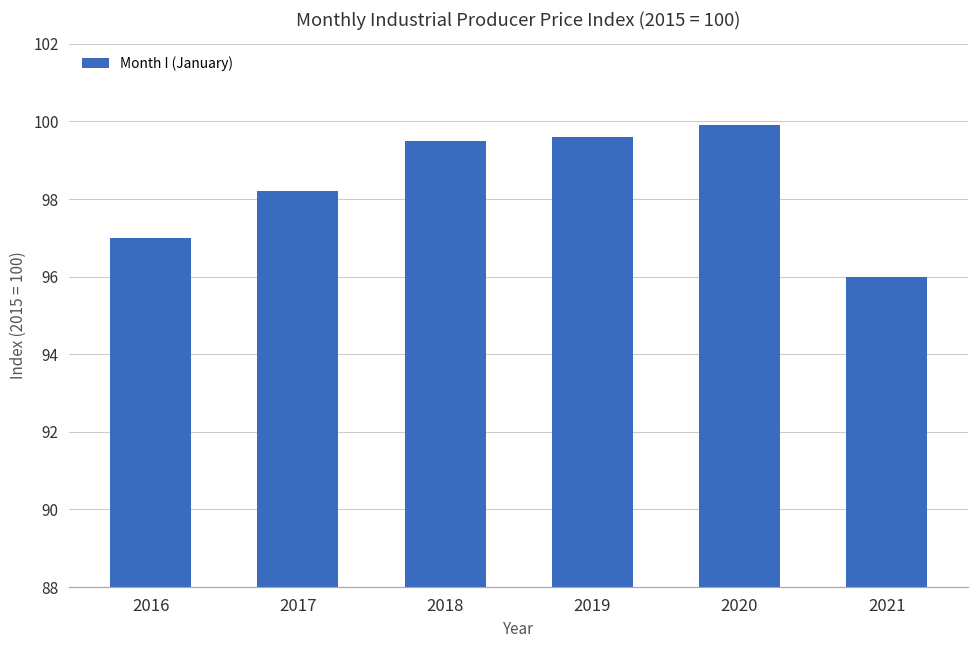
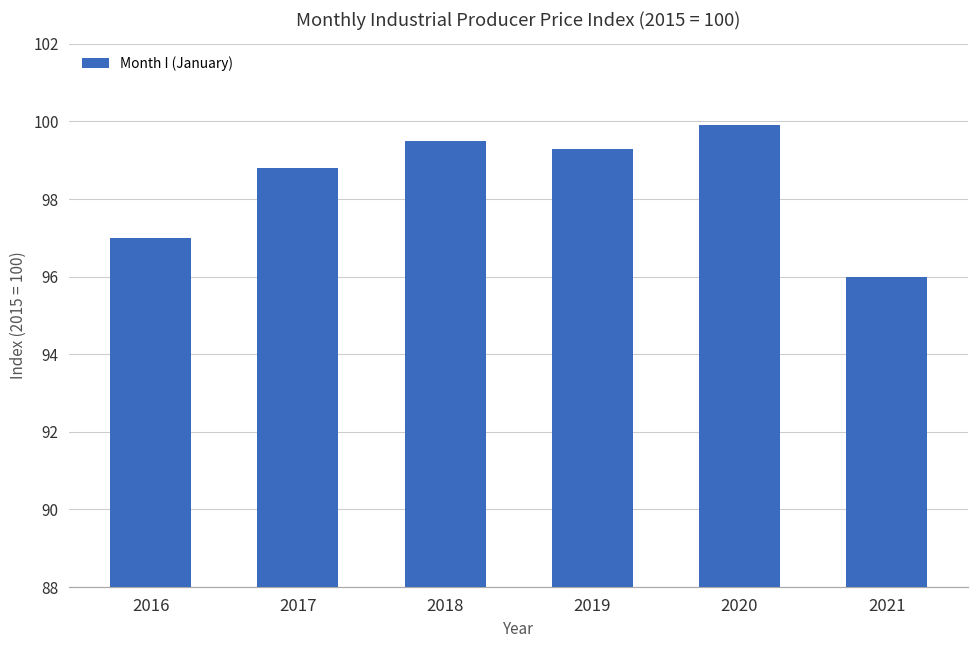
  {
    "2016": 97.0,
-   "2017": 98.2,
+   "2017": 98.8,
    "2018": 99.5,
-   "2019": 99.6,
+   "2019": 99.3,
    "2020": 99.9,
    "2021": 96.0
  }
